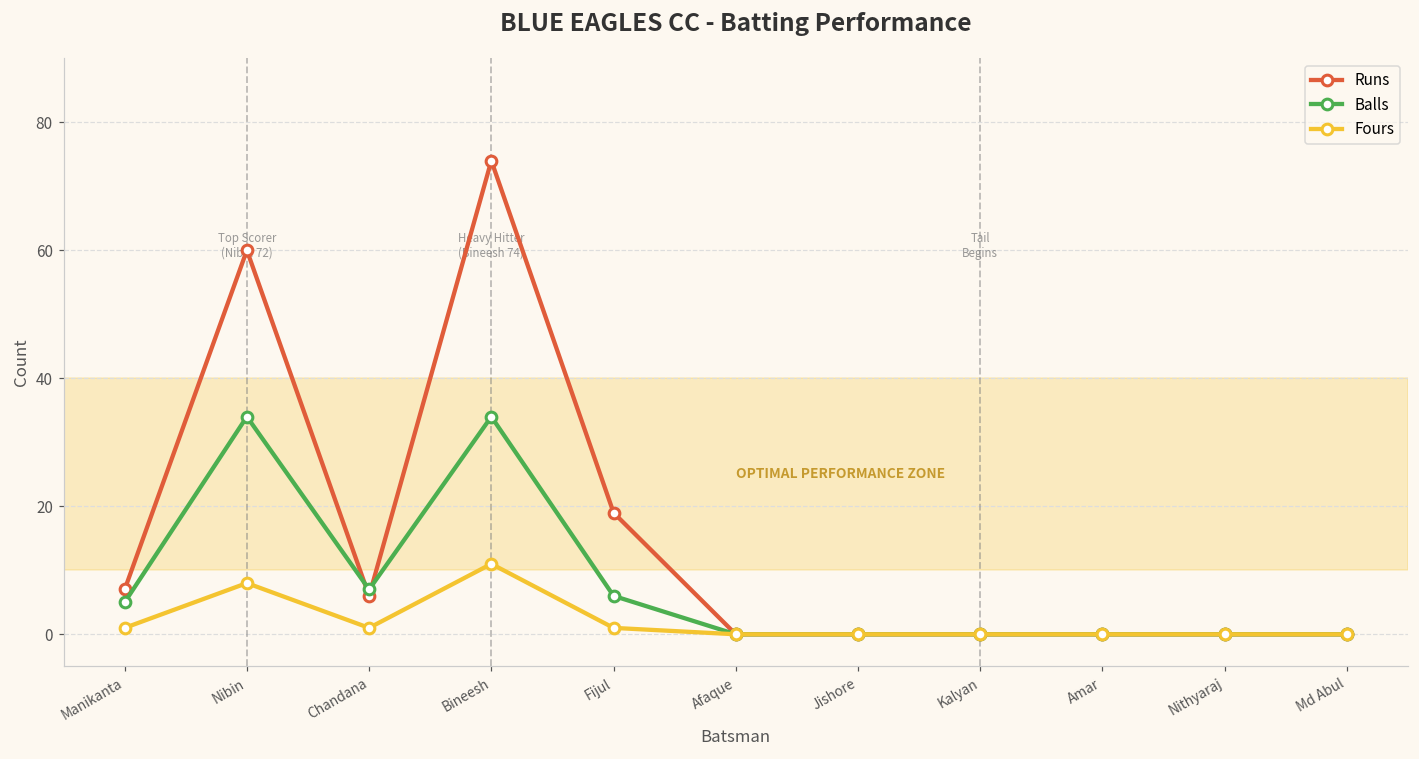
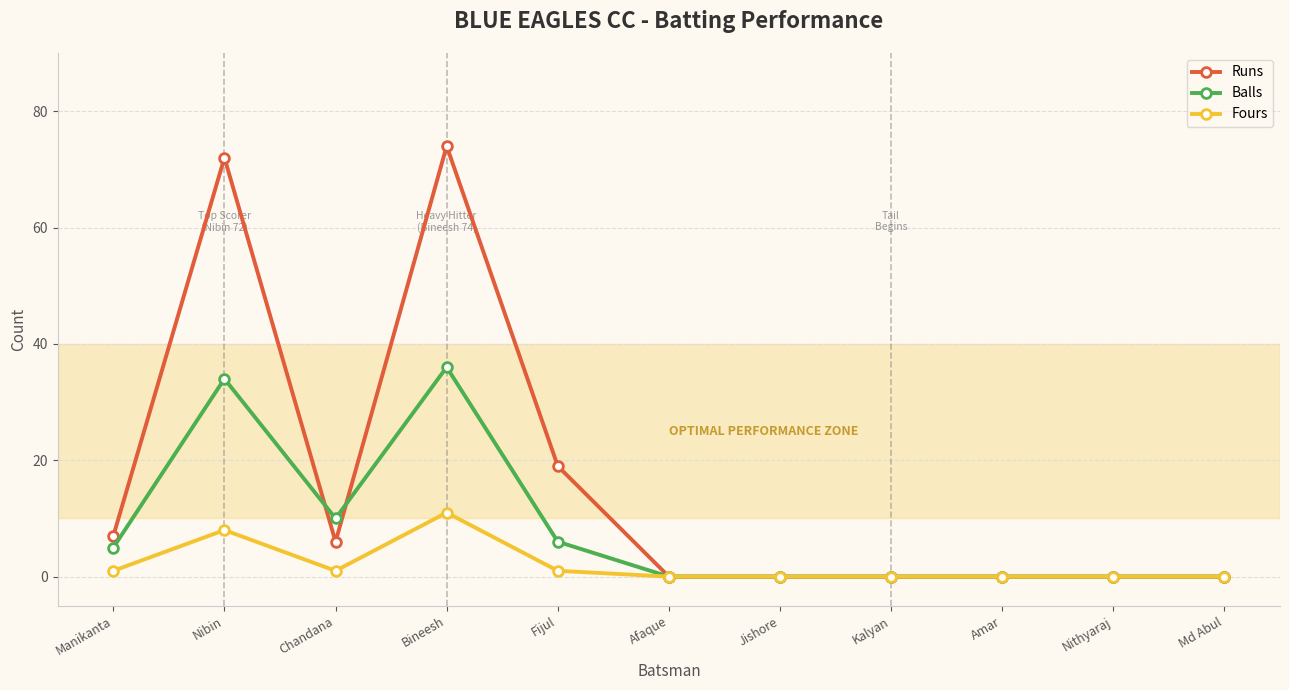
  {
    "Runs": {
      "Manikanta": 7,
-     "Nibin": 60,
+     "Nibin": 72,
      "Chandana": 6,
      "Bineesh": 74,
      "Fijul": 19
    },
    "Balls": {
      "Manikanta": 5,
      "Nibin": 34,
-     "Chandana": 7,
-     "Bineesh": 34,
+     "Chandana": 10,
+     "Bineesh": 36,
      "Fijul": 6
    },
    "Fours": {
      "Manikanta": 1,
      "Nibin": 8,
      "Chandana": 1,
      "Bineesh": 11,
      "Fijul": 1
    }
  }
